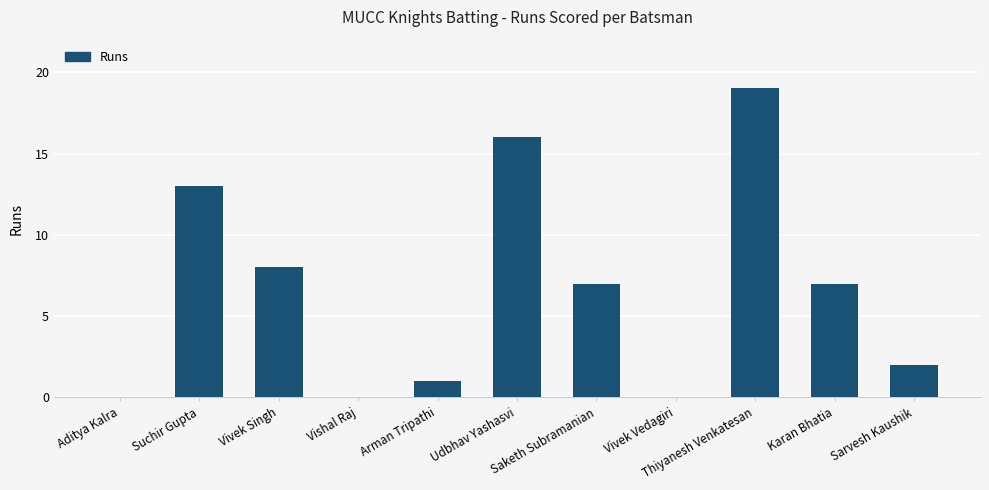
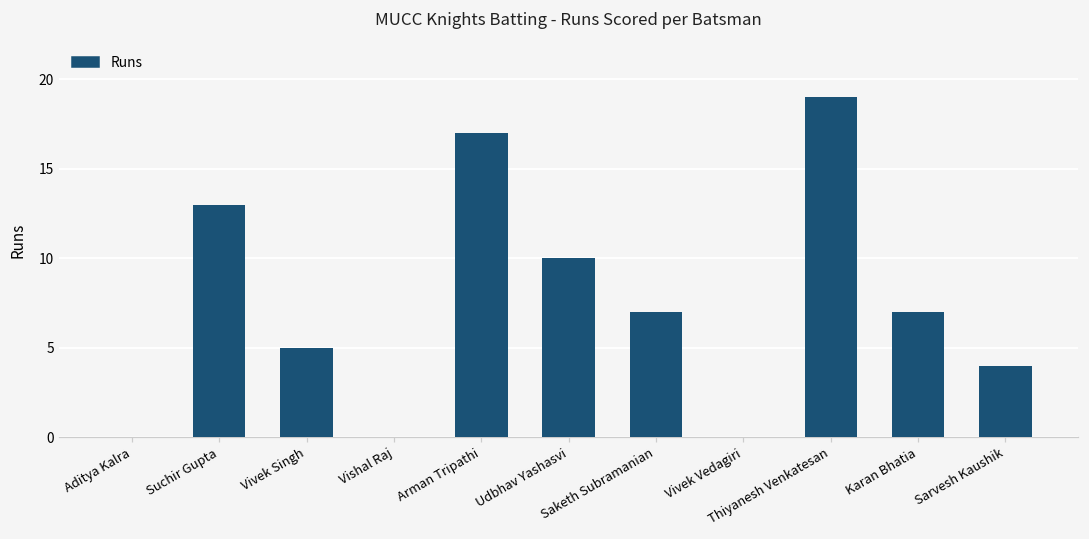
  {
    "Aditya Kalra": 0,
    "Suchir Gupta": 13,
-   "Vivek Singh": 8,
+   "Vivek Singh": 5,
    "Vishal Raj": 0,
-   "Arman Tripathi": 1,
-   "Udbhav Yashasvi": 16,
+   "Arman Tripathi": 17,
+   "Udbhav Yashasvi": 10,
    "Saketh Subramanian": 7,
    "Vivek Vedagiri": 0,
    "Thiyanesh Venkatesan": 19,
    "Karan Bhatia": 7,
-   "Sarvesh Kaushik": 2
+   "Sarvesh Kaushik": 4
  }
